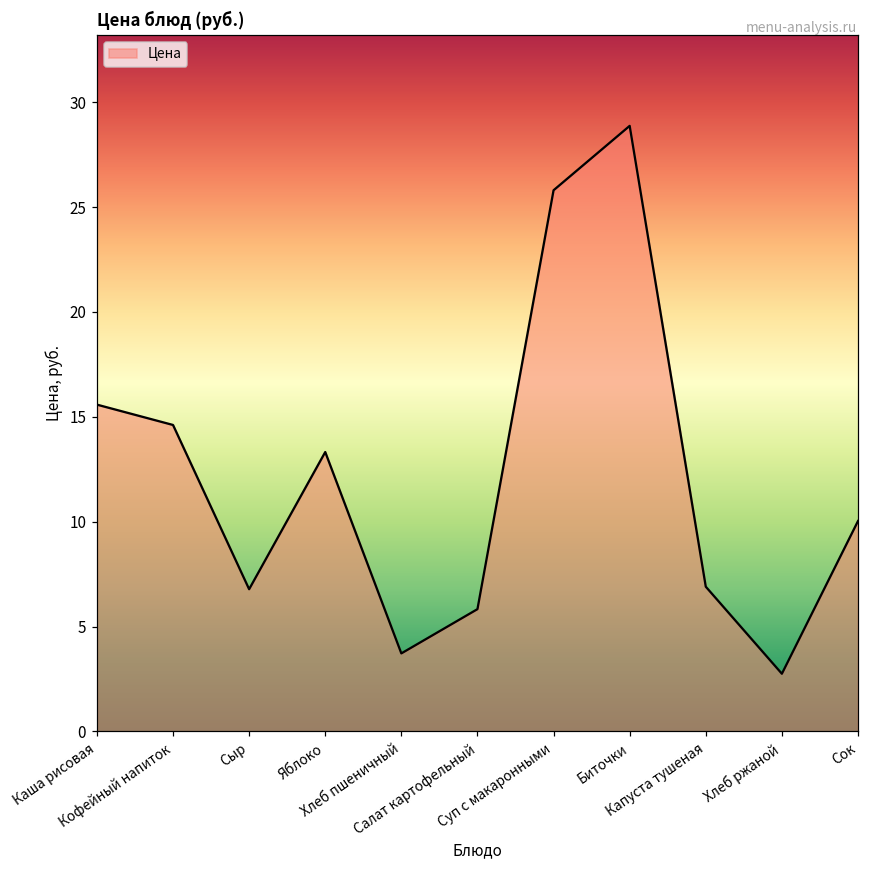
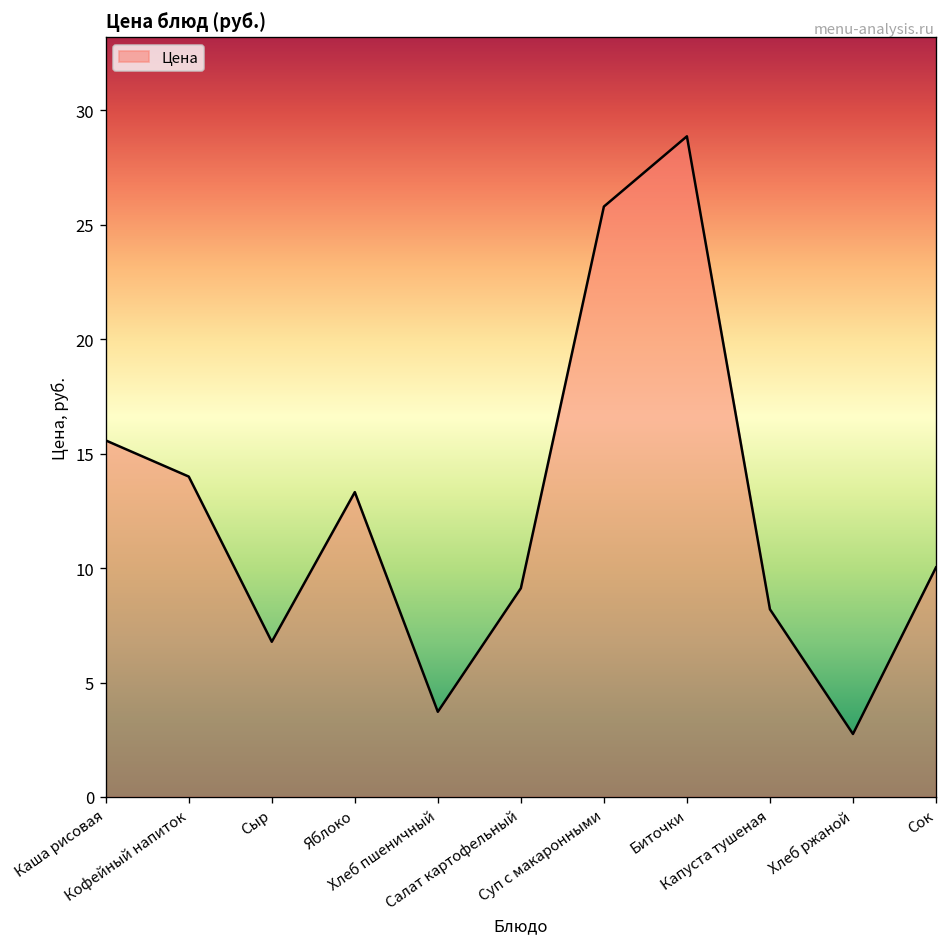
  {
    "Каша рисовая": 15.6,
-   "Кофейный напиток": 14.6,
+   "Кофейный напиток": 14.0,
    "Сыр": 6.8,
    "Яблоко": 13.3,
    "Хлеб пшеничный": 3.7,
-   "Салат картофельный": 5.8,
+   "Салат картофельный": 9.1,
    "Суп с макаронными": 25.8,
    "Биточки": 28.9,
-   "Капуста тушеная": 6.9,
+   "Капуста тушеная": 8.2,
    "Хлеб ржаной": 2.8,
    "Сок": 10.0
  }
